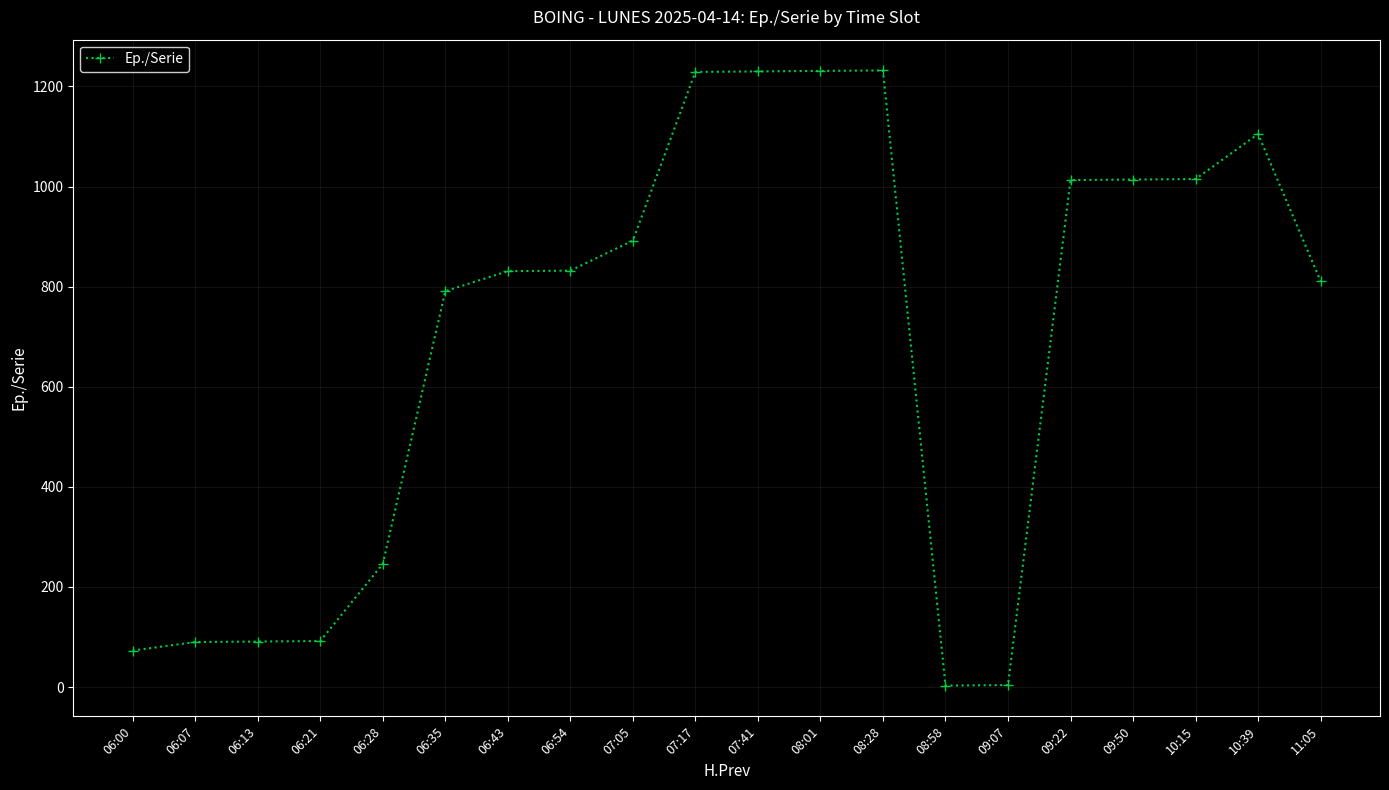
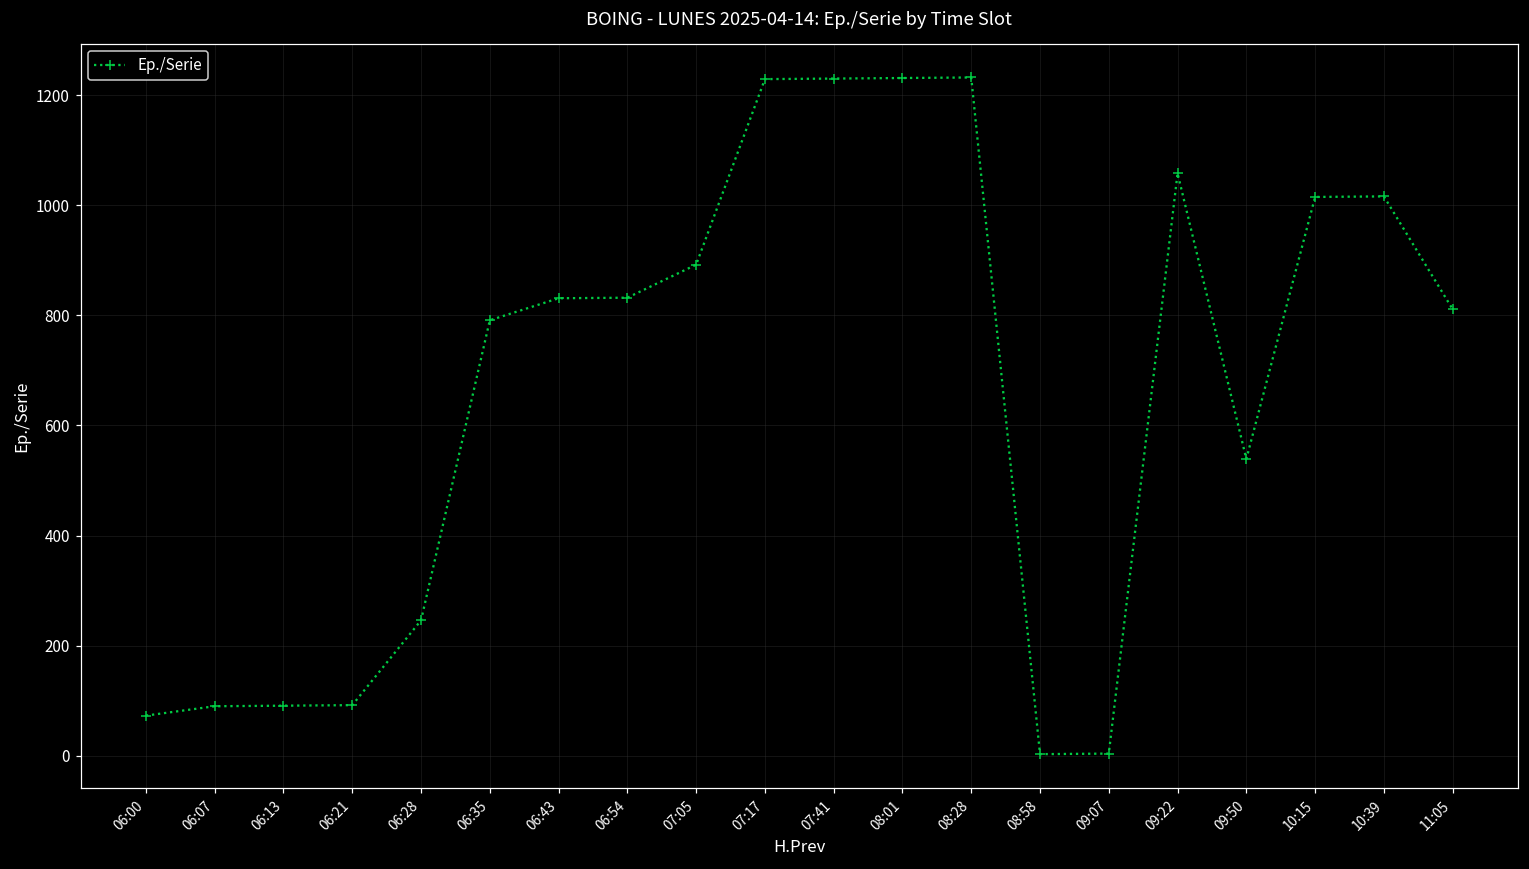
  {
    "06:00": 70,
    "06:07": 90,
    "06:13": 90,
    "06:21": 90,
    "06:28": 250,
    "06:35": 790,
    "06:43": 830,
    "06:54": 830,
    "07:05": 890,
    "07:17": 1230,
    "07:41": 1230,
    "08:01": 1230,
    "08:28": 1230,
    "08:58": 0,
    "09:07": 0,
-   "09:22": 1010,
-   "09:50": 1010,
+   "09:22": 1060,
+   "09:50": 540,
    "10:15": 1020,
-   "10:39": 1110,
+   "10:39": 1020,
    "11:05": 810
  }
